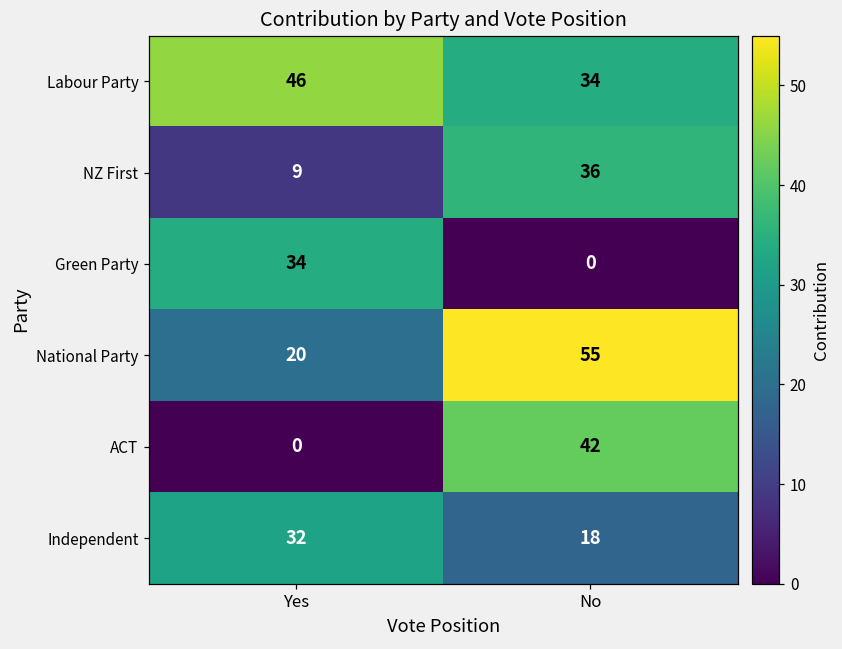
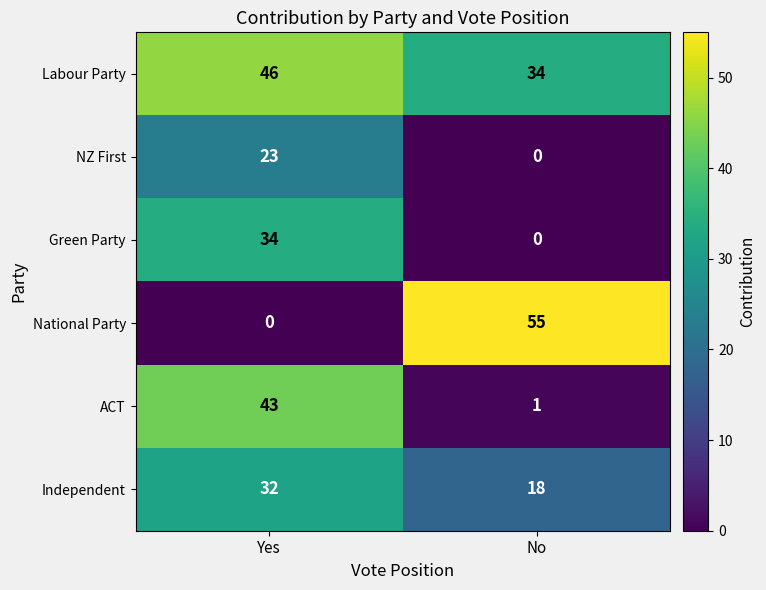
  {
    "Labour Party": {
      "Yes": 46,
      "No": 34
    },
    "NZ First": {
-     "Yes": 9,
-     "No": 36
+     "Yes": 23,
+     "No": 0
    },
    "Green Party": {
      "Yes": 34,
      "No": 0
    },
    "National Party": {
-     "Yes": 20,
+     "Yes": 0,
      "No": 55
    },
    "ACT": {
-     "Yes": 0,
-     "No": 42
+     "Yes": 43,
+     "No": 1
    },
    "Independent": {
      "Yes": 32,
      "No": 18
    }
  }
